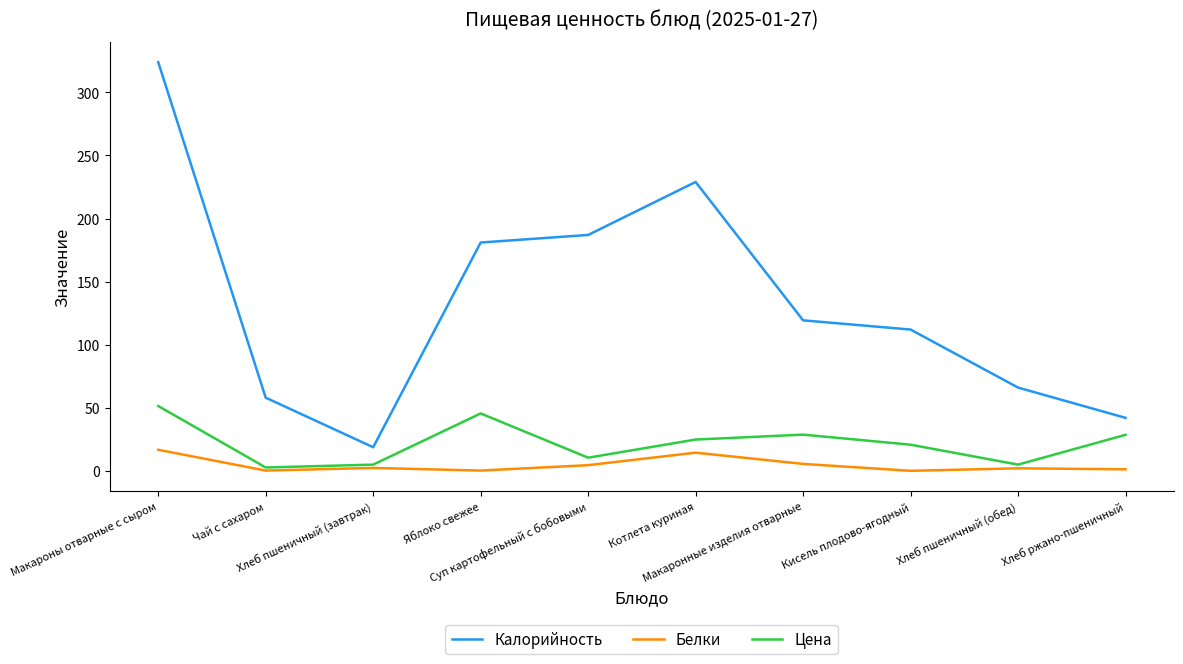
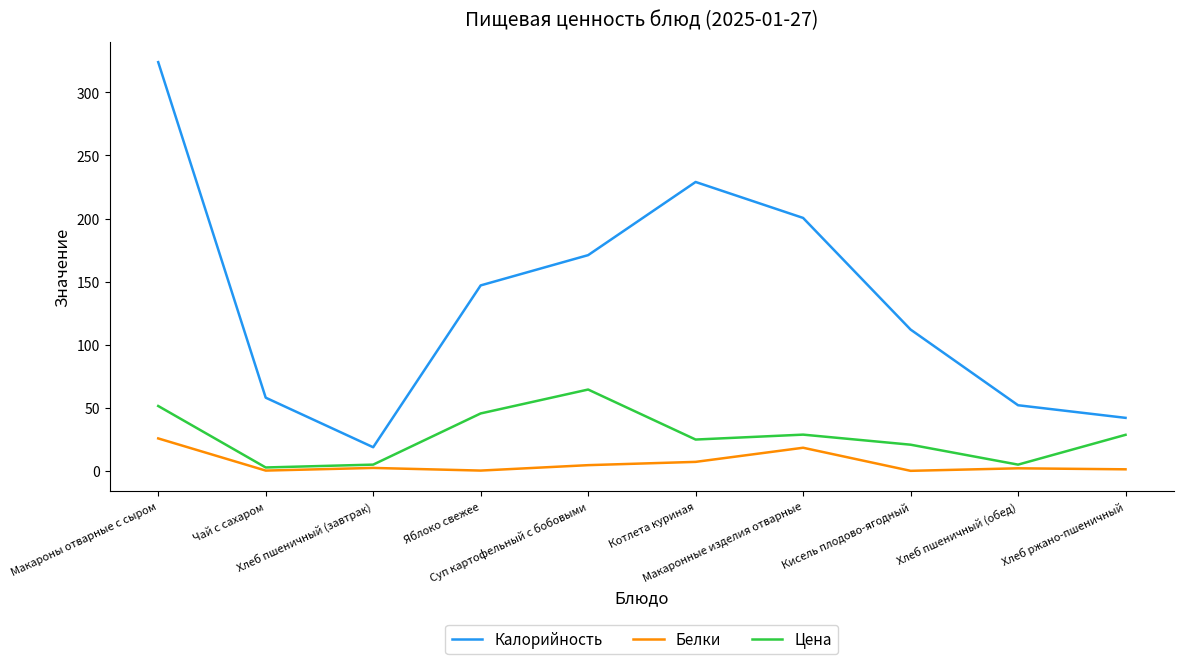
  {
    "Калорийность": {
      "Макароны отварные с сыром": 324,
      "Чай с сахаром": 58,
      "Хлеб пшеничный (завтрак)": 19,
-     "Яблоко свежее": 181,
-     "Суп картофельный с бобовыми": 187,
+     "Яблоко свежее": 147,
+     "Суп картофельный с бобовыми": 171,
      "Котлета куриная": 229,
-     "Макаронные изделия отварные": 119,
+     "Макаронные изделия отварные": 201,
      "Кисель плодово-ягодный": 112,
-     "Хлеб пшеничный (обед)": 66,
+     "Хлеб пшеничный (обед)": 52,
      "Хлеб ржано-пшеничный": 42
    },
    "Белки": {
-     "Макароны отварные с сыром": 17,
+     "Макароны отварные с сыром": 26,
      "Чай с сахаром": 0,
      "Хлеб пшеничный (завтрак)": 2,
      "Яблоко свежее": 0,
      "Суп картофельный с бобовыми": 5,
-     "Котлета куриная": 14,
-     "Макаронные изделия отварные": 6,
+     "Котлета куриная": 7,
+     "Макаронные изделия отварные": 18,
      "Кисель плодово-ягодный": 0,
      "Хлеб пшеничный (обед)": 2,
      "Хлеб ржано-пшеничный": 1
    },
    "Цена": {
      "Макароны отварные с сыром": 51,
      "Чай с сахаром": 3,
      "Хлеб пшеничный (завтрак)": 5,
      "Яблоко свежее": 46,
-     "Суп картофельный с бобовыми": 10,
+     "Суп картофельный с бобовыми": 64,
      "Котлета куриная": 25,
      "Макаронные изделия отварные": 29,
      "Кисель плодово-ягодный": 21,
      "Хлеб пшеничный (обед)": 5,
      "Хлеб ржано-пшеничный": 29
    }
  }
